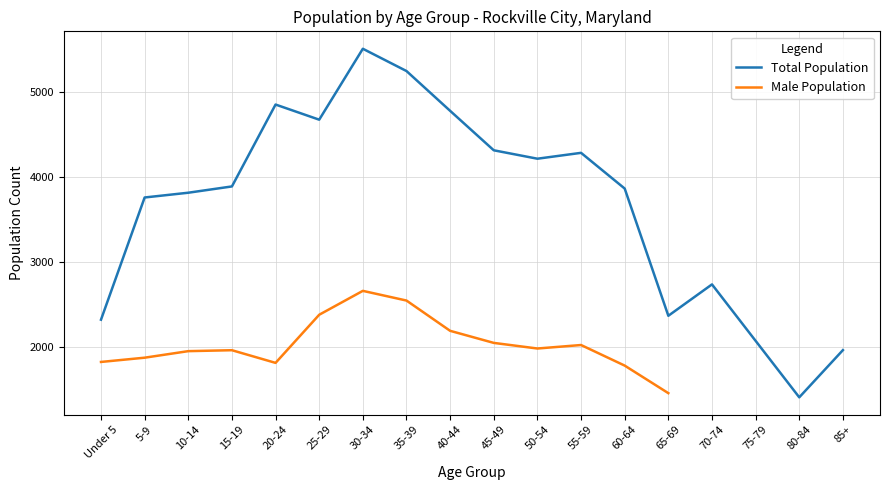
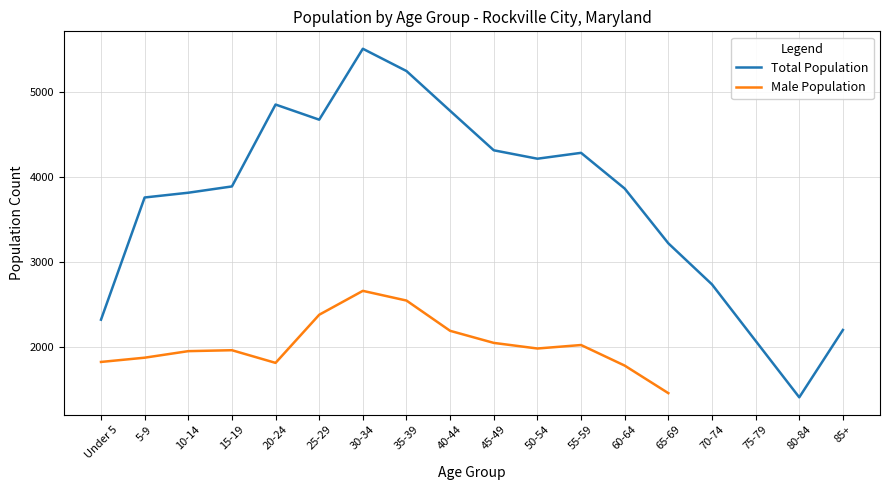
  {
    "Total Population": {
      "Under 5": 2300,
      "5-9": 3800,
      "10-14": 3800,
      "15-19": 3900,
      "20-24": 4900,
      "25-29": 4700,
      "30-34": 5500,
      "35-39": 5200,
      "40-44": 4800,
      "45-49": 4300,
      "50-54": 4200,
      "55-59": 4300,
      "60-64": 3900,
-     "65-69": 2400,
+     "65-69": 3200,
      "70-74": 2700,
      "75-79": 2100,
      "80-84": 1400,
-     "85+": 2000
+     "85+": 2200
    },
    "Male Population": {
      "Under 5": 1800,
      "5-9": 1900,
      "10-14": 2000,
      "15-19": 2000,
      "20-24": 1800,
      "25-29": 2400,
      "30-34": 2700,
      "35-39": 2500,
      "40-44": 2200,
      "45-49": 2100,
      "50-54": 2000,
      "55-59": 2000,
      "60-64": 1800,
      "65-69": 1500
    }
  }
